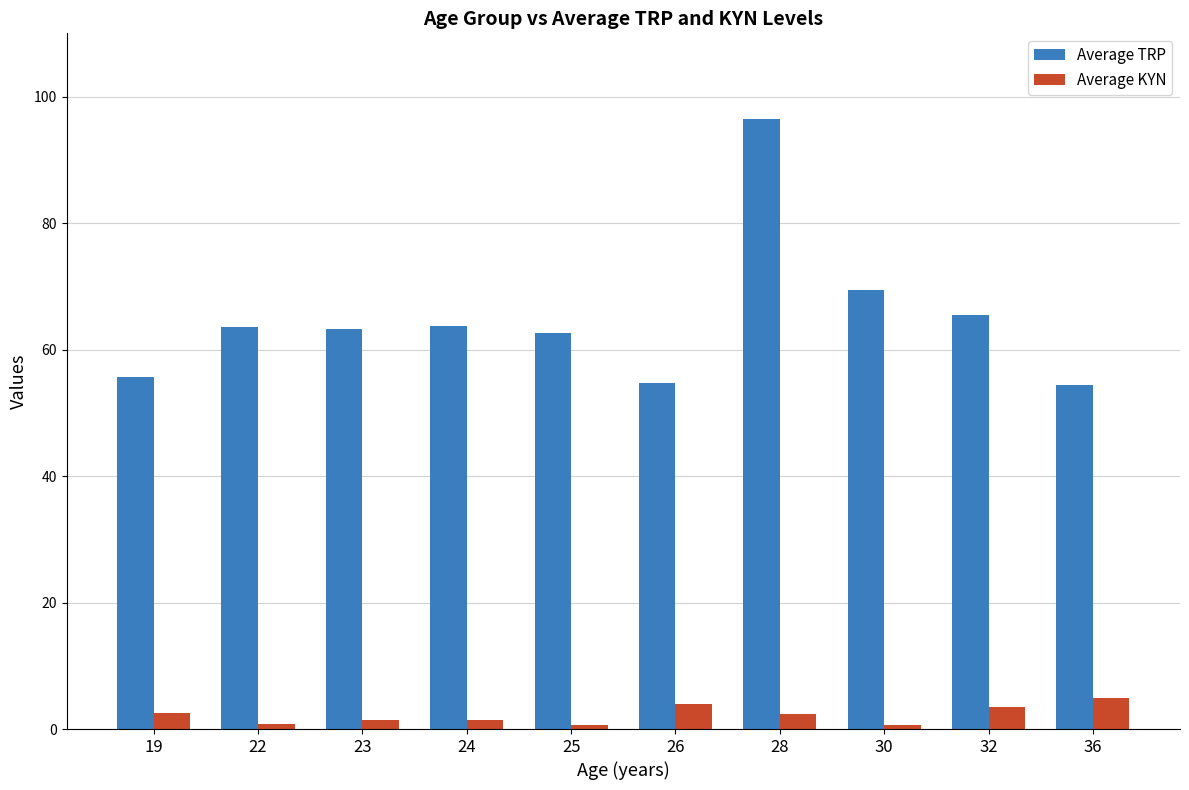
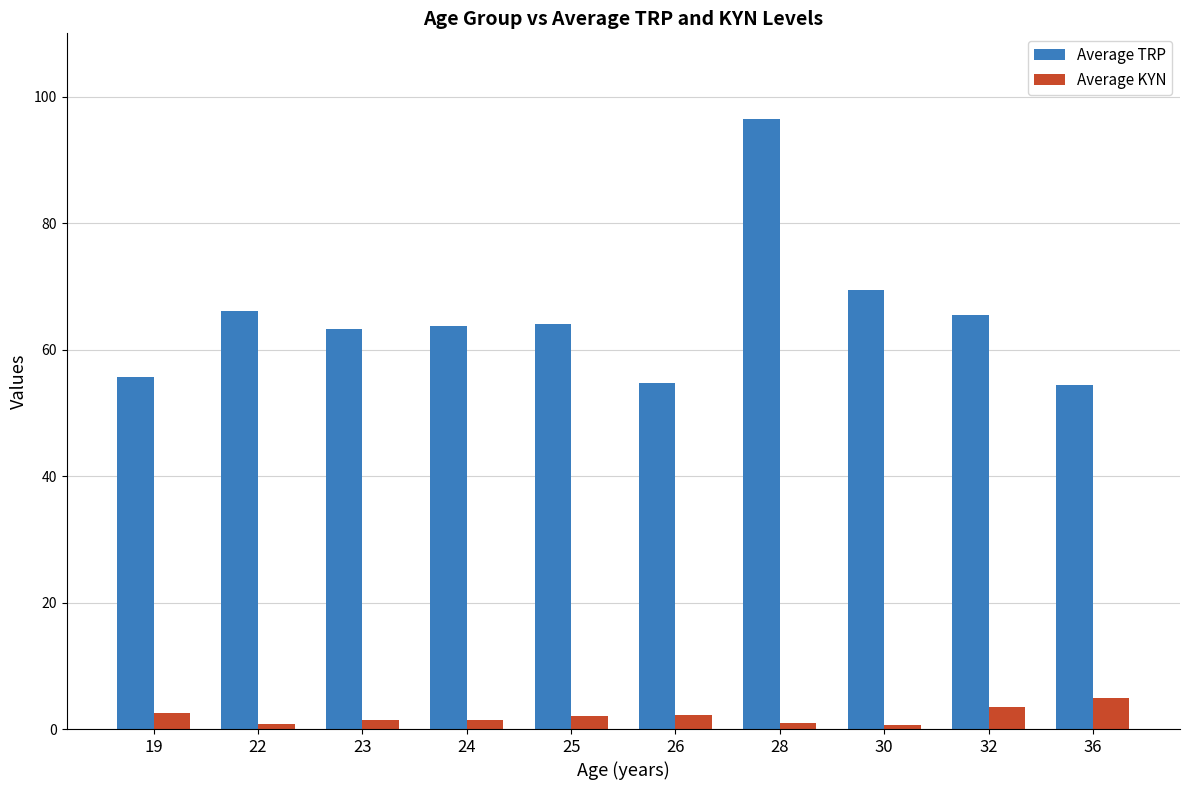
  {
    "Average TRP": {
      "19": 56,
-     "22": 64,
+     "22": 66,
      "23": 63,
      "24": 64,
-     "25": 63,
+     "25": 64,
      "26": 55,
      "28": 96,
      "30": 69,
      "32": 66,
      "36": 54
    },
    "Average KYN": {
      "19": 2,
      "22": 1,
      "23": 1,
      "24": 1,
-     "25": 1,
-     "26": 4,
-     "28": 2,
+     "25": 2,
+     "26": 2,
+     "28": 1,
      "30": 1,
      "32": 3,
      "36": 5
    }
  }
